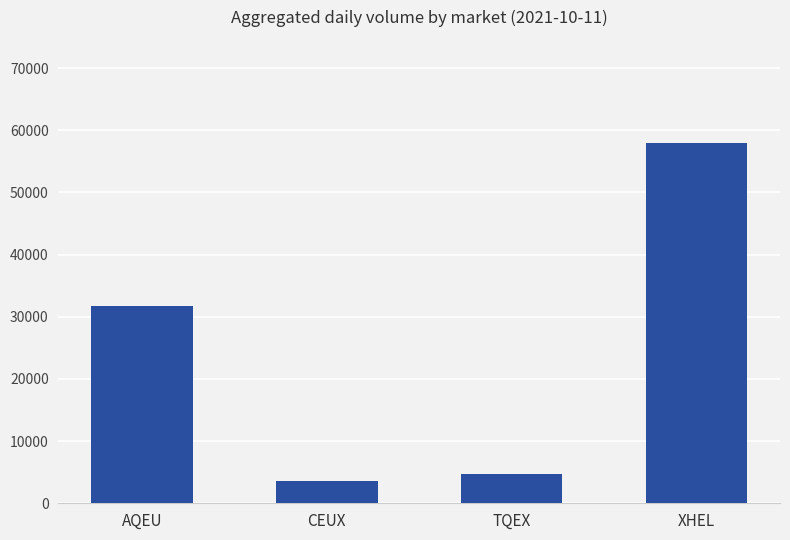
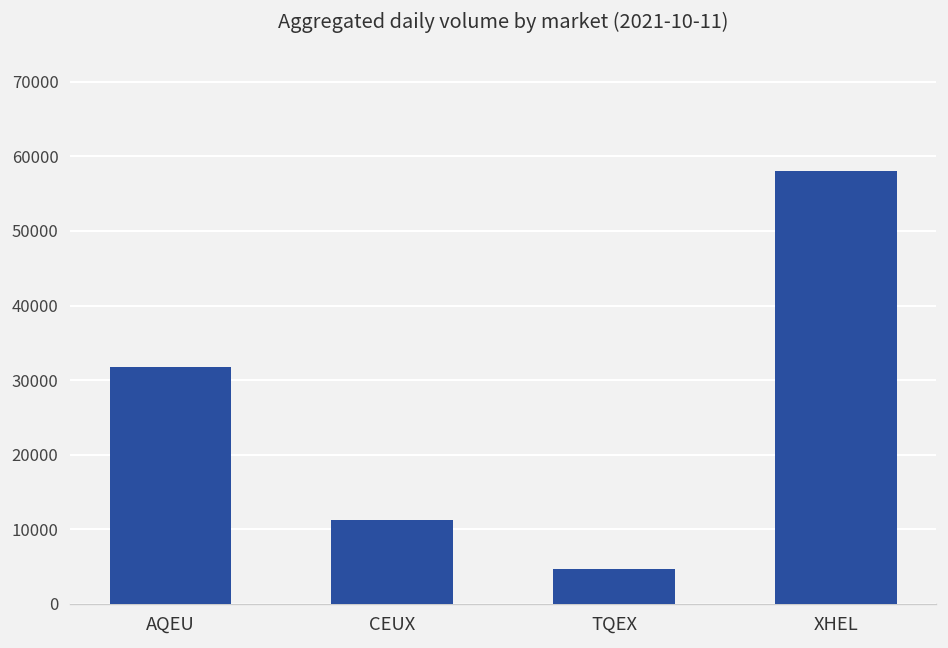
  {
    "AQEU": 32000,
-   "CEUX": 4000,
+   "CEUX": 11000,
    "TQEX": 5000,
    "XHEL": 58000
  }
